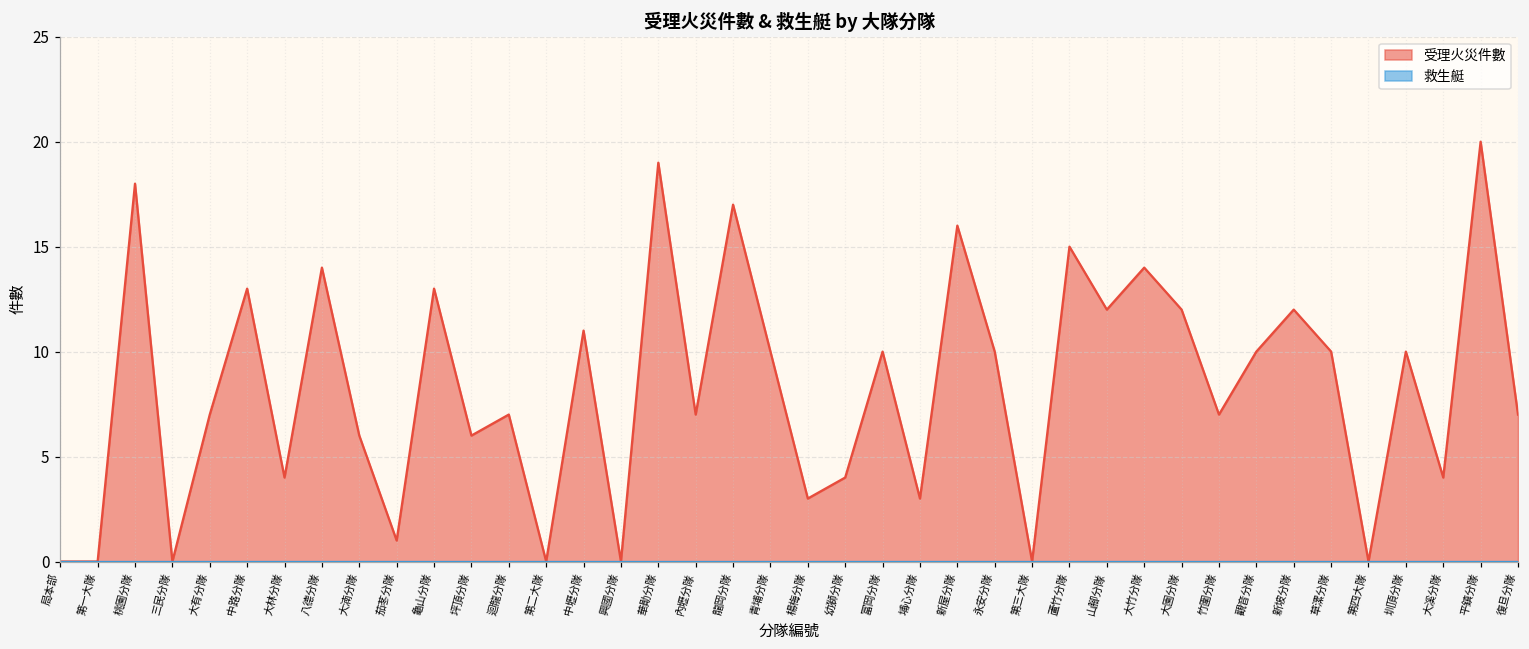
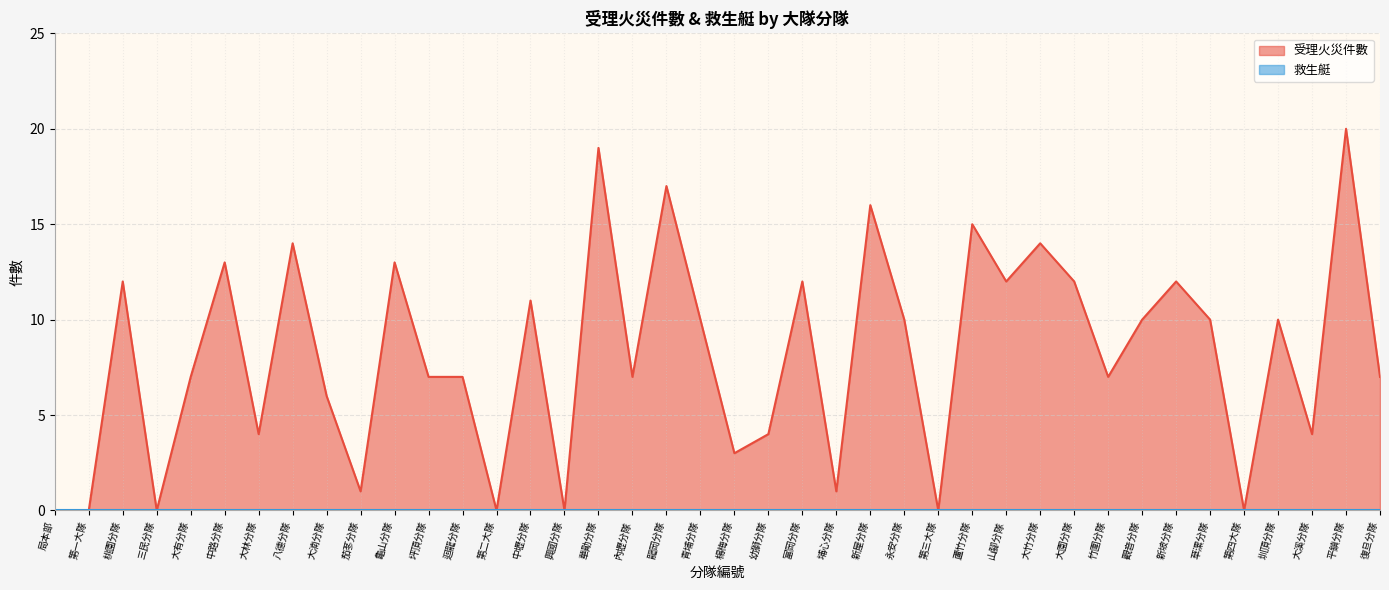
  {
    "受理火災件數": {
-     "桃園分隊": 18,
+     "桃園分隊": 12,
      "大有分隊": 7,
      "中路分隊": 13,
      "大林分隊": 4,
      "八德分隊": 14,
      "大湳分隊": 6,
      "茄苳分隊": 1,
      "龜山分隊": 13,
-     "坪頂分隊": 6,
+     "坪頂分隊": 7,
      "迴龍分隊": 7,
      "中壢分隊": 11,
      "華勛分隊": 19,
      "內壢分隊": 7,
      "龍岡分隊": 17,
      "青埔分隊": 10,
      "楊梅分隊": 3,
      "幼獅分隊": 4,
-     "富岡分隊": 10,
-     "埔心分隊": 3,
+     "富岡分隊": 12,
+     "埔心分隊": 1,
      "新屋分隊": 16,
      "永安分隊": 10,
      "蘆竹分隊": 15,
      "山腳分隊": 12,
      "大竹分隊": 14,
      "大園分隊": 12,
      "竹圍分隊": 7,
      "觀音分隊": 10,
      "新坡分隊": 12,
      "草漯分隊": 10,
      "圳頂分隊": 10,
      "大溪分隊": 4,
      "平鎮分隊": 20,
      "復旦分隊": 7
    },
    "救生艇": {
      "桃園分隊": 0,
      "大有分隊": 0,
      "中路分隊": 0,
      "大林分隊": 0,
      "八德分隊": 0,
      "大湳分隊": 0,
      "茄苳分隊": 0,
      "龜山分隊": 0,
      "坪頂分隊": 0,
      "迴龍分隊": 0,
      "中壢分隊": 0,
      "華勛分隊": 0,
      "內壢分隊": 0,
      "龍岡分隊": 0,
      "青埔分隊": 0,
      "楊梅分隊": 0,
      "幼獅分隊": 0,
      "富岡分隊": 0,
      "埔心分隊": 0,
      "新屋分隊": 0,
      "永安分隊": 0,
      "蘆竹分隊": 0,
      "山腳分隊": 0,
      "大竹分隊": 0,
      "大園分隊": 0,
      "竹圍分隊": 0,
      "觀音分隊": 0,
      "新坡分隊": 0,
      "草漯分隊": 0,
      "圳頂分隊": 0,
      "大溪分隊": 0,
      "平鎮分隊": 0,
      "復旦分隊": 0
    }
  }
